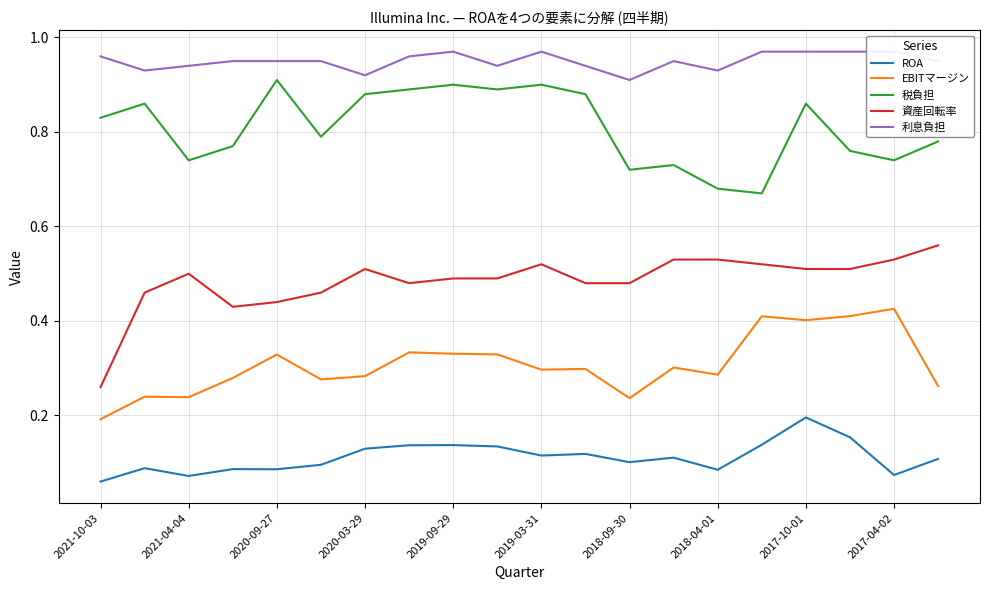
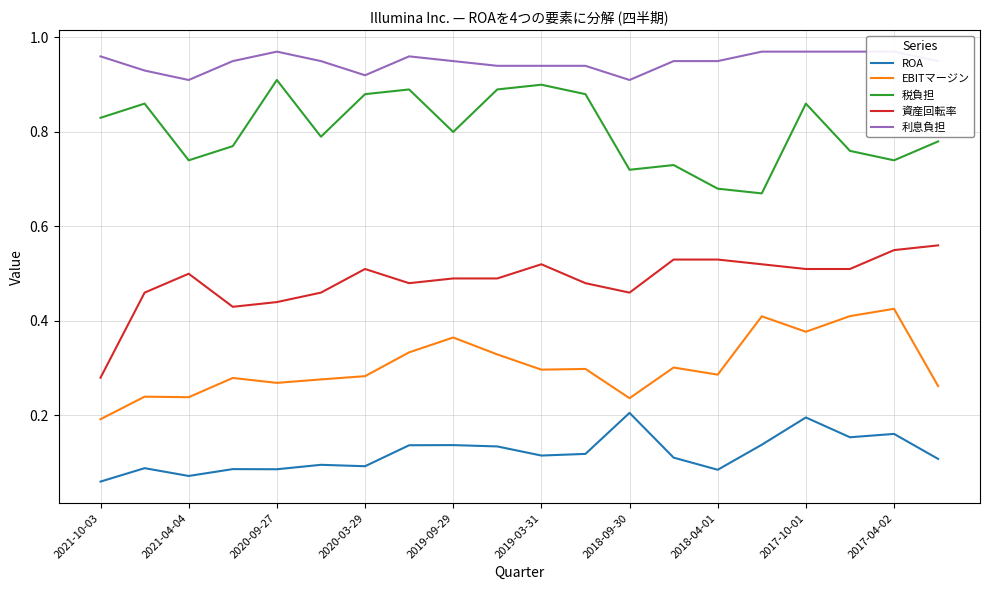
  {
    "ROA": {
      "2021-10-03": 0.06,
      "2021-04-04": 0.07,
      "2020-09-27": 0.09,
-     "2020-03-29": 0.13,
+     "2020-03-29": 0.09,
      "2019-09-29": 0.14,
      "2019-03-31": 0.12,
-     "2018-09-30": 0.10,
+     "2018-09-30": 0.21,
      "2018-04-01": 0.09,
      "2017-10-01": 0.20,
-     "2017-04-02": 0.07
+     "2017-04-02": 0.16
    },
    "EBITマージン": {
      "2021-10-03": 0.19,
      "2021-04-04": 0.24,
-     "2020-09-27": 0.33,
+     "2020-09-27": 0.27,
      "2020-03-29": 0.28,
-     "2019-09-29": 0.33,
+     "2019-09-29": 0.37,
      "2019-03-31": 0.30,
      "2018-09-30": 0.24,
      "2018-04-01": 0.29,
-     "2017-10-01": 0.40,
+     "2017-10-01": 0.38,
      "2017-04-02": 0.43
    },
    "税負担": {
      "2021-10-03": 0.83,
      "2021-04-04": 0.74,
      "2020-09-27": 0.91,
      "2020-03-29": 0.88,
-     "2019-09-29": 0.9,
+     "2019-09-29": 0.8,
      "2019-03-31": 0.9,
      "2018-09-30": 0.72,
      "2018-04-01": 0.68,
      "2017-10-01": 0.86,
      "2017-04-02": 0.74
    },
    "資産回転率": {
-     "2021-10-03": 0.26,
+     "2021-10-03": 0.28,
      "2021-04-04": 0.50,
      "2020-09-27": 0.44,
      "2020-03-29": 0.51,
      "2019-09-29": 0.49,
      "2019-03-31": 0.52,
-     "2018-09-30": 0.48,
+     "2018-09-30": 0.46,
      "2018-04-01": 0.53,
      "2017-10-01": 0.51,
-     "2017-04-02": 0.53
+     "2017-04-02": 0.55
    },
    "利息負担": {
      "2021-10-03": 0.96,
-     "2021-04-04": 0.94,
-     "2020-09-27": 0.95,
+     "2021-04-04": 0.91,
+     "2020-09-27": 0.97,
      "2020-03-29": 0.92,
-     "2019-09-29": 0.97,
-     "2019-03-31": 0.97,
+     "2019-09-29": 0.95,
+     "2019-03-31": 0.94,
      "2018-09-30": 0.91,
-     "2018-04-01": 0.93,
+     "2018-04-01": 0.95,
      "2017-10-01": 0.97
    }
  }
